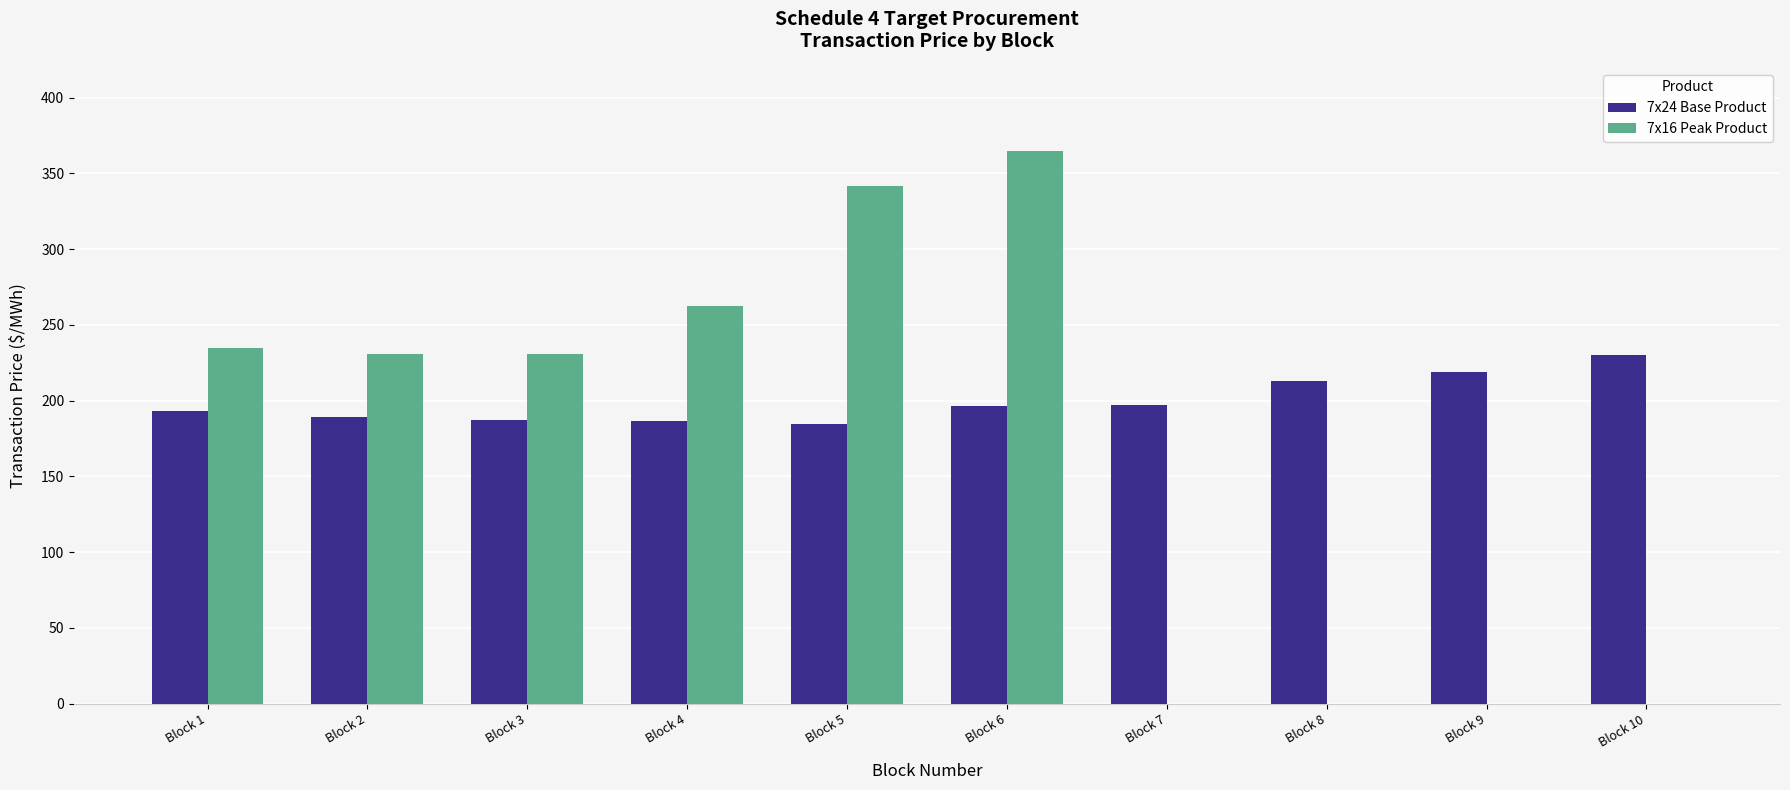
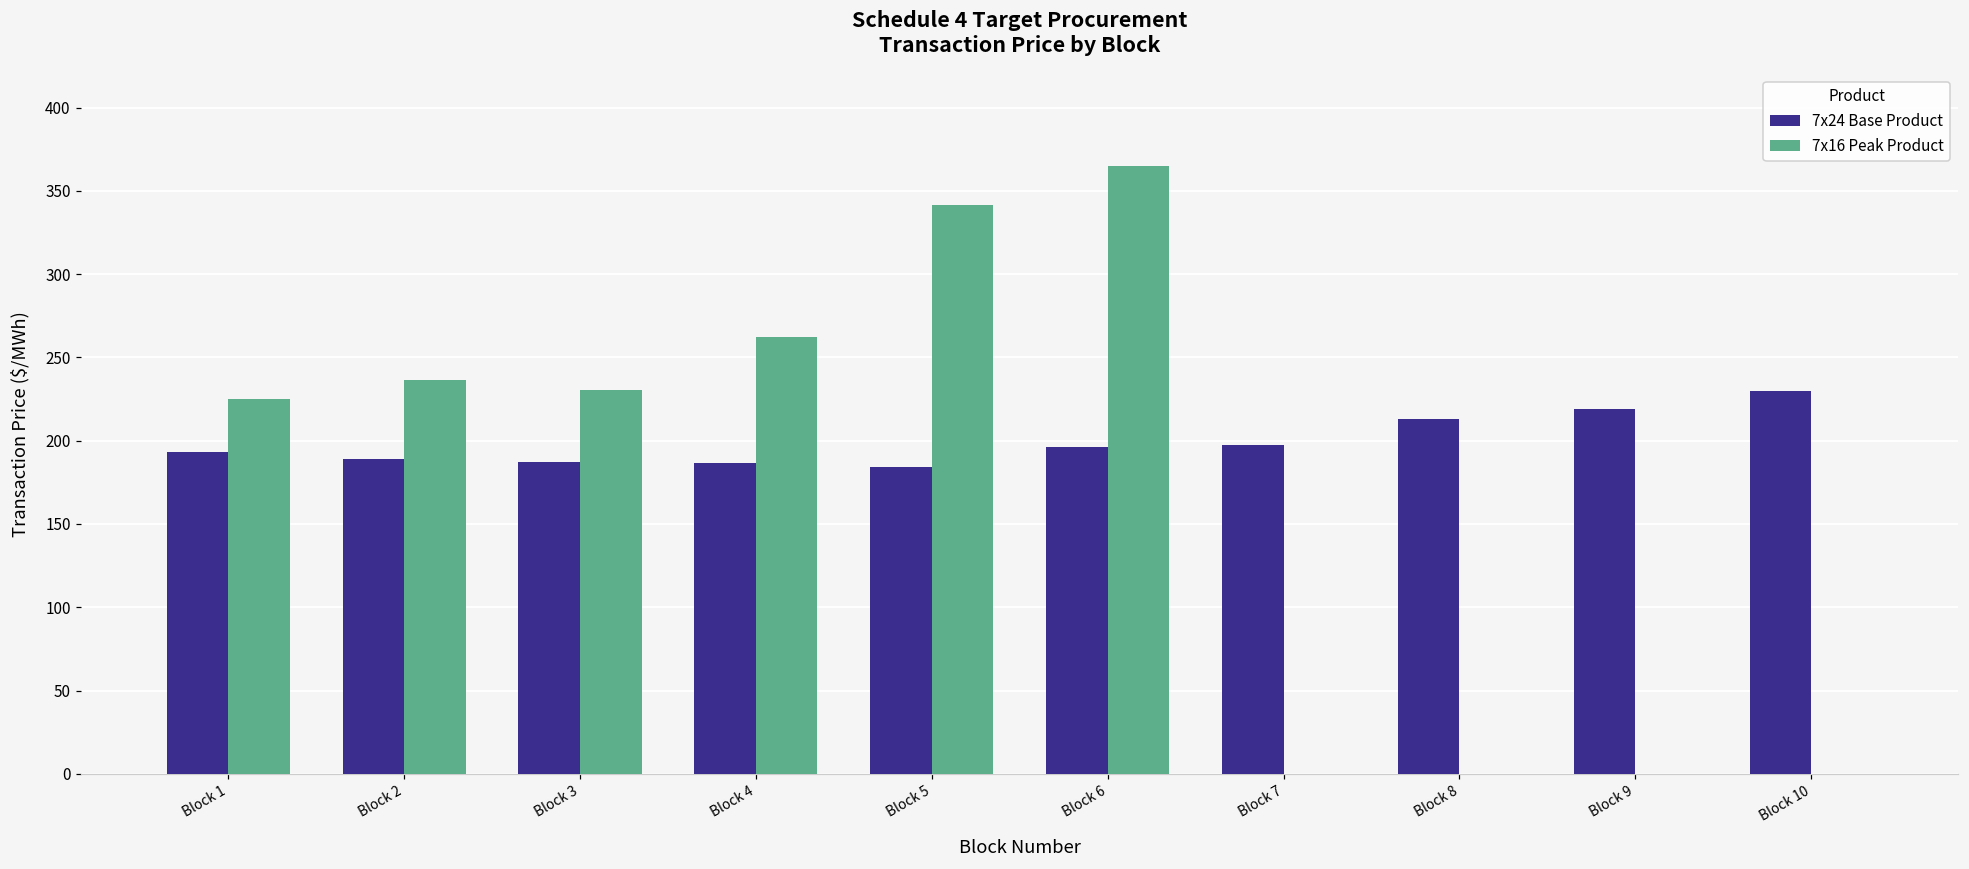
  {
    "7x24 Base Product": {
      "Block 1": 193,
      "Block 2": 189,
      "Block 3": 188,
      "Block 4": 187,
      "Block 5": 185,
      "Block 6": 197,
      "Block 7": 197,
      "Block 8": 213,
      "Block 9": 219,
      "Block 10": 230
    },
    "7x16 Peak Product": {
-     "Block 1": 235,
-     "Block 2": 231,
+     "Block 1": 225,
+     "Block 2": 237,
      "Block 3": 231,
      "Block 4": 262,
      "Block 5": 342,
      "Block 6": 365,
      "Block 7": 0,
      "Block 8": 0,
      "Block 9": 0,
      "Block 10": 0
    }
  }
